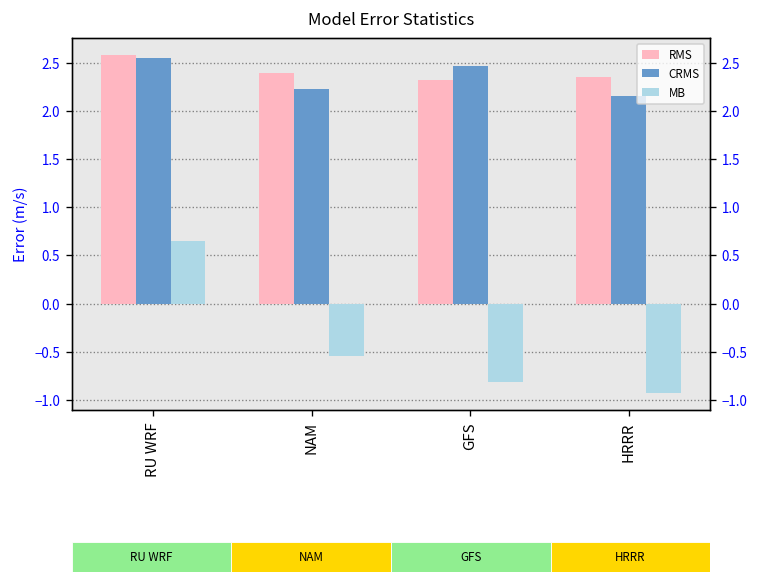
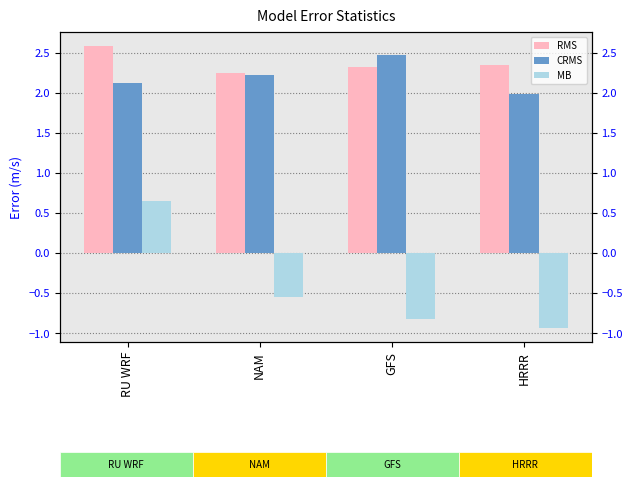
  {
    "Model Error Statistics": {
      "RMS": {
        "RU WRF": 2.6,
-       "NAM": 2.4,
+       "NAM": 2.2,
        "GFS": 2.3,
        "HRRR": 2.4
      },
      "CRMS": {
-       "RU WRF": 2.6,
+       "RU WRF": 2.1,
        "NAM": 2.2,
        "GFS": 2.5,
-       "HRRR": 2.2
+       "HRRR": 2.0
      },
      "MB": {
        "RU WRF": 0.7,
        "NAM": -0.5,
        "GFS": -0.8,
        "HRRR": -0.9
      }
    }
  }
